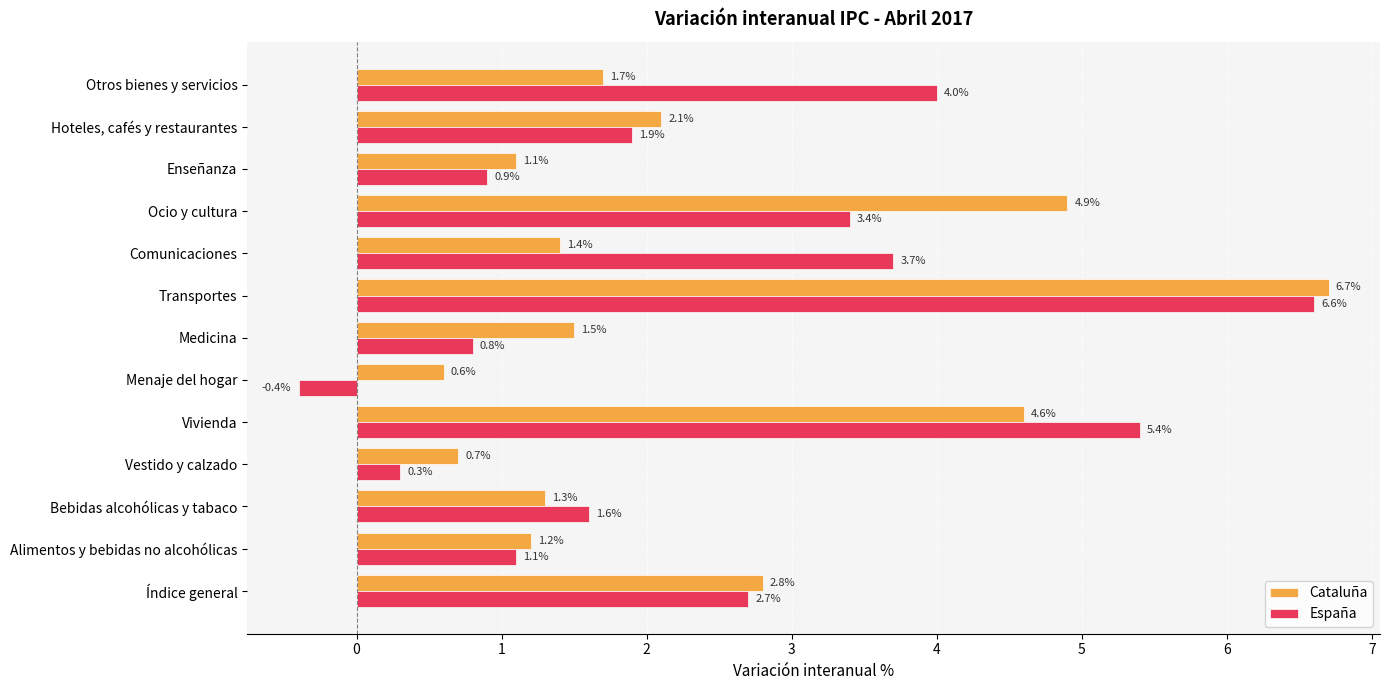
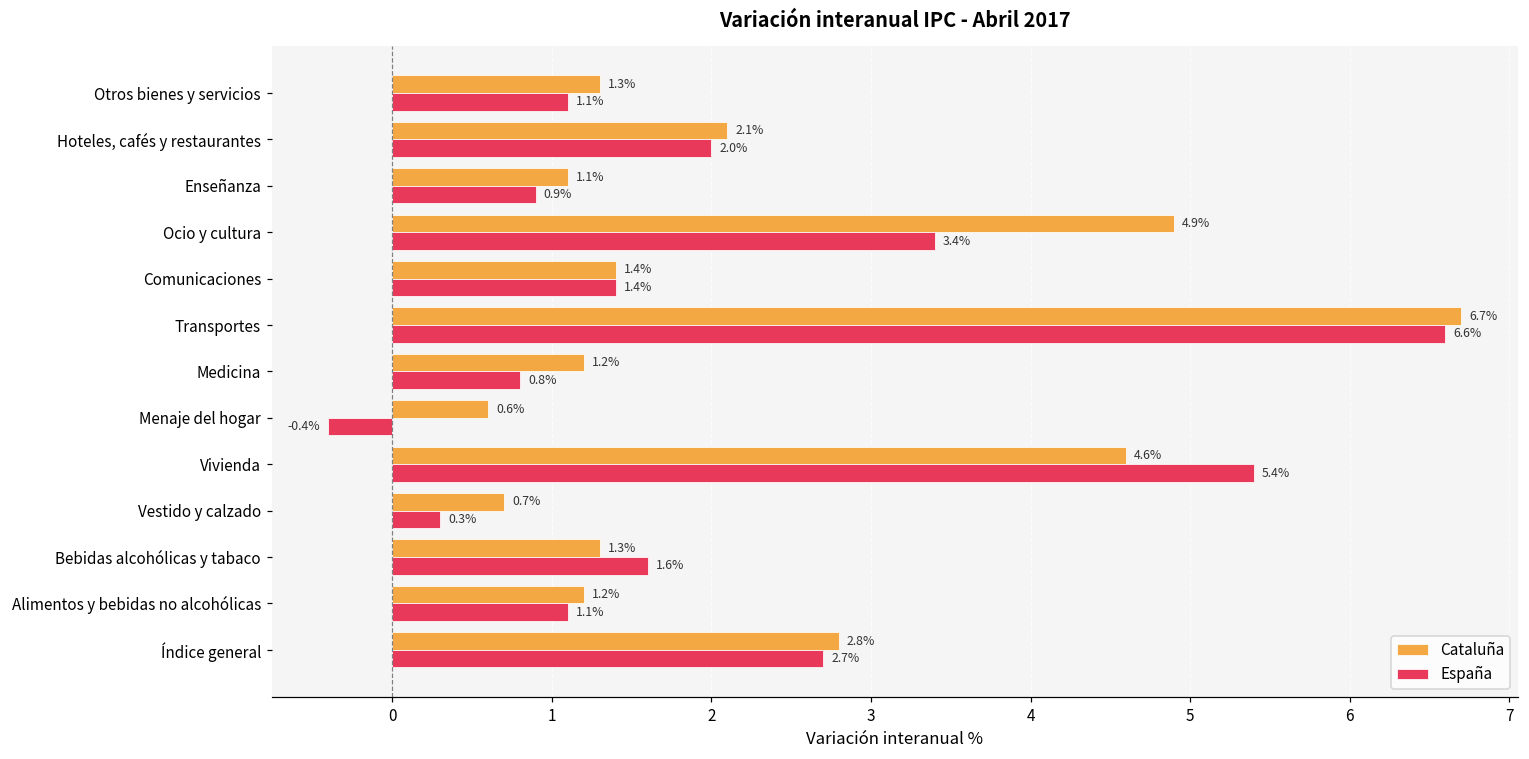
  {
    "Cataluña": {
-     "Otros bienes y servicios": "1.7%",
+     "Otros bienes y servicios": "1.3%",
      "Hoteles, cafés y restaurantes": "2.1%",
      "Enseñanza": "1.1%",
      "Ocio y cultura": "4.9%",
      "Comunicaciones": "1.4%",
      "Transportes": "6.7%",
-     "Medicina": "1.5%",
+     "Medicina": "1.2%",
      "Menaje del hogar": "0.6%",
      "Vivienda": "4.6%",
      "Vestido y calzado": "0.7%",
      "Bebidas alcohólicas y tabaco": "1.3%",
      "Alimentos y bebidas no alcohólicas": "1.2%",
      "Índice general": "2.8%"
    },
    "España": {
-     "Otros bienes y servicios": "4.0%",
-     "Hoteles, cafés y restaurantes": "1.9%",
+     "Otros bienes y servicios": "1.1%",
+     "Hoteles, cafés y restaurantes": "2.0%",
      "Enseñanza": "0.9%",
      "Ocio y cultura": "3.4%",
-     "Comunicaciones": "3.7%",
+     "Comunicaciones": "1.4%",
      "Transportes": "6.6%",
      "Medicina": "0.8%",
      "Menaje del hogar": "-0.4%",
      "Vivienda": "5.4%",
      "Vestido y calzado": "0.3%",
      "Bebidas alcohólicas y tabaco": "1.6%",
      "Alimentos y bebidas no alcohólicas": "1.1%",
      "Índice general": "2.7%"
    }
  }
